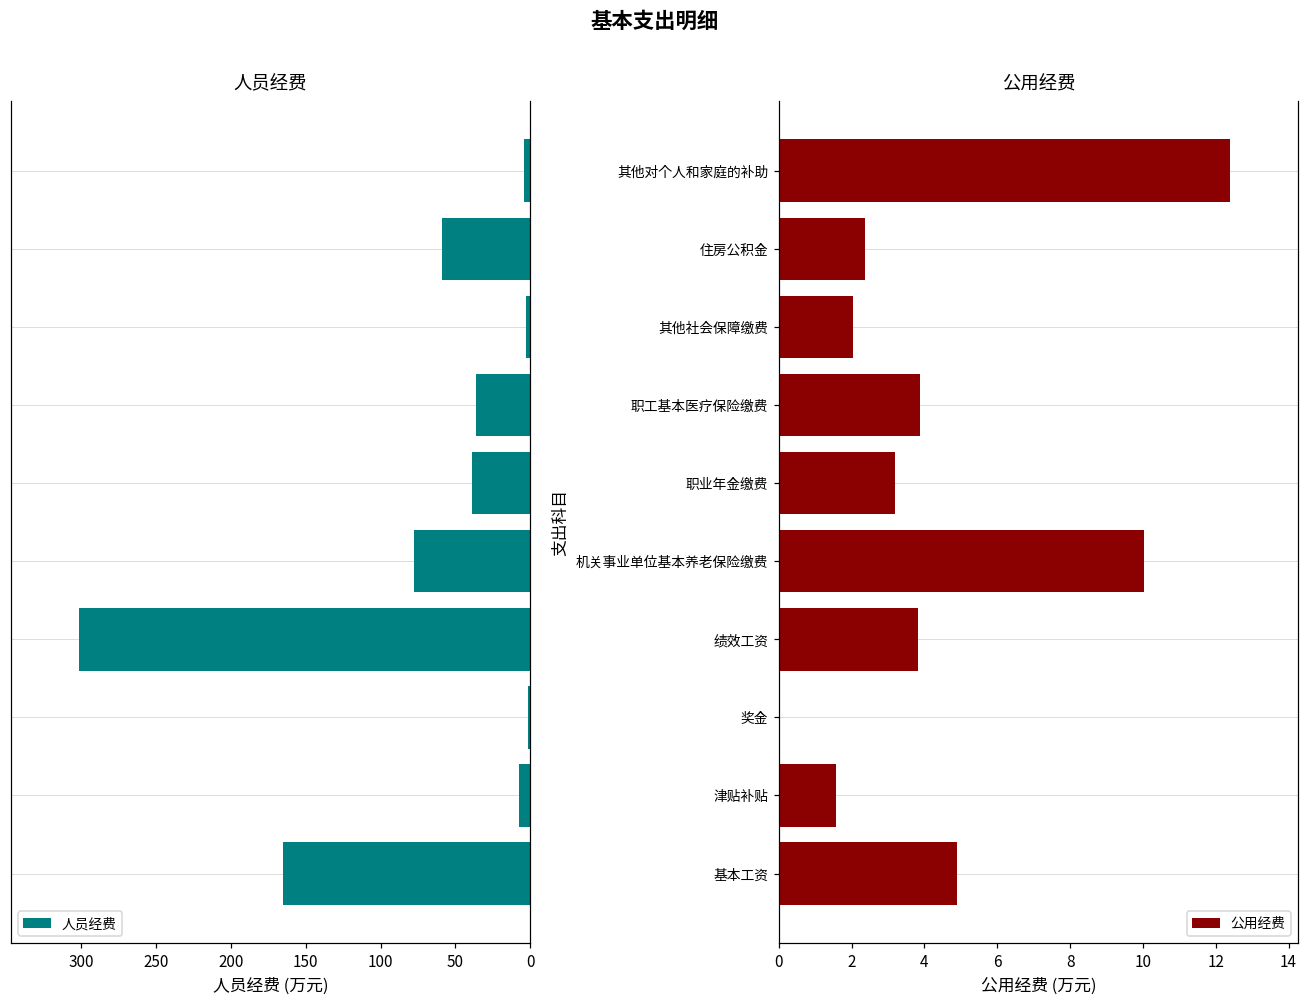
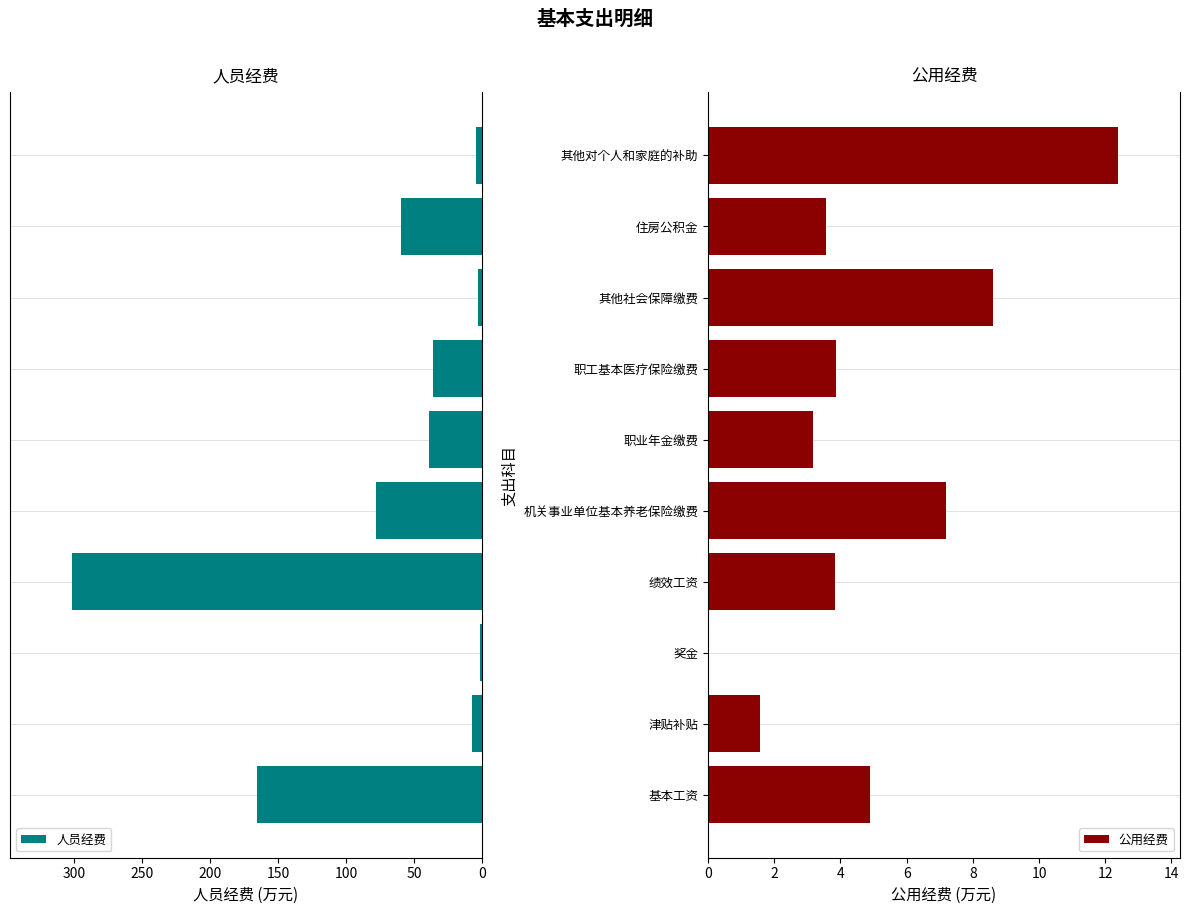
  {
    "公用经费": {
      "其他对个人和家庭的补助": 12.4,
-     "住房公积金": 2.4,
-     "其他社会保障缴费": 2.0,
+     "住房公积金": 3.6,
+     "其他社会保障缴费": 8.6,
      "职工基本医疗保险缴费": 3.9,
      "职业年金缴费": 3.2,
-     "机关事业单位基本养老保险缴费": 10.0,
+     "机关事业单位基本养老保险缴费": 7.2,
      "绩效工资": 3.8,
      "奖金": 0.0,
      "津贴补贴": 1.6,
      "基本工资": 4.9
    }
  }
